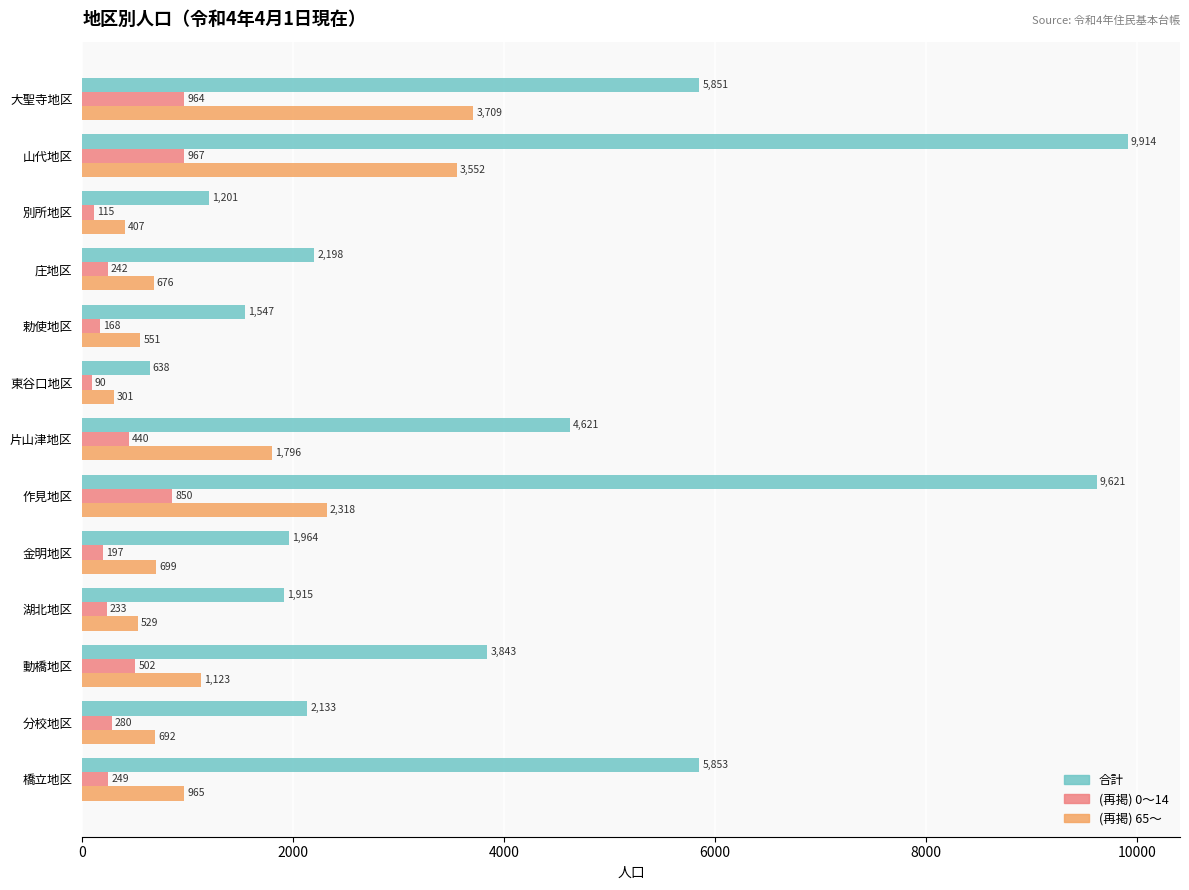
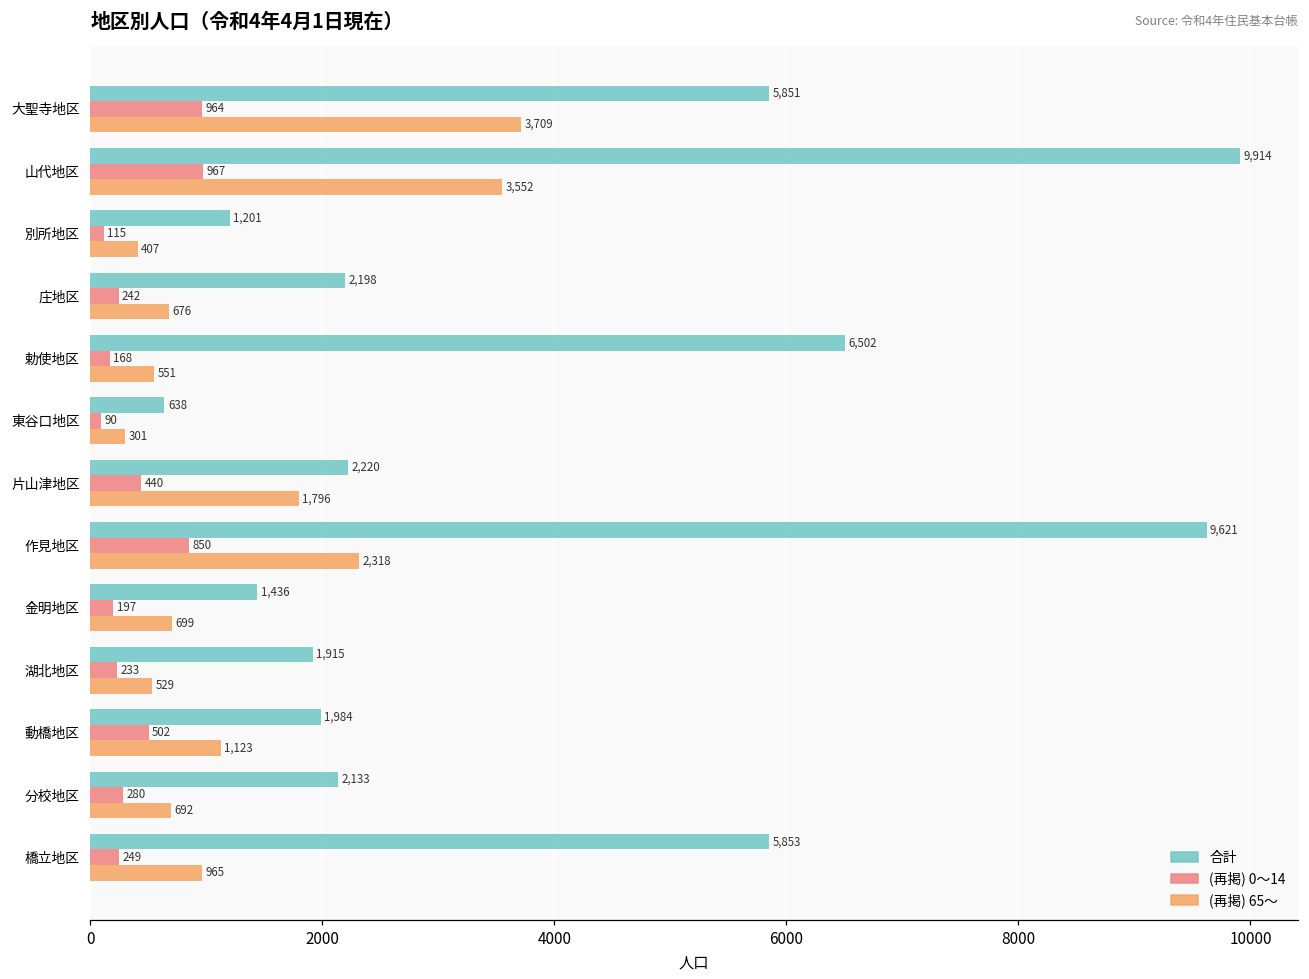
  {
    "合計": {
      "大聖寺地区": "5,851",
      "山代地区": "9,914",
      "別所地区": "1,201",
      "庄地区": "2,198",
-     "勅使地区": "1,547",
+     "勅使地区": "6,502",
      "東谷口地区": "638",
-     "片山津地区": "4,621",
+     "片山津地区": "2,220",
      "作見地区": "9,621",
-     "金明地区": "1,964",
+     "金明地区": "1,436",
      "湖北地区": "1,915",
-     "動橋地区": "3,843",
+     "動橋地区": "1,984",
      "分校地区": "2,133",
      "橋立地区": "5,853"
    }
  }
